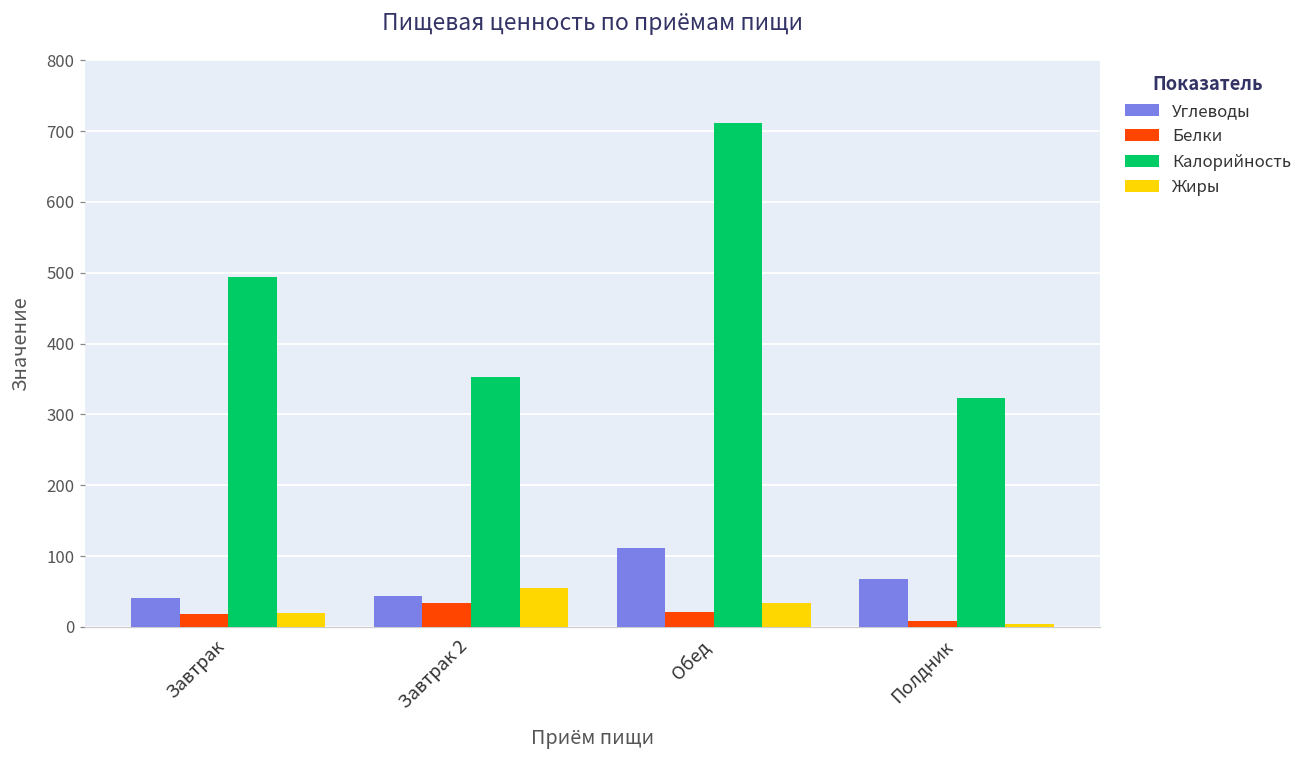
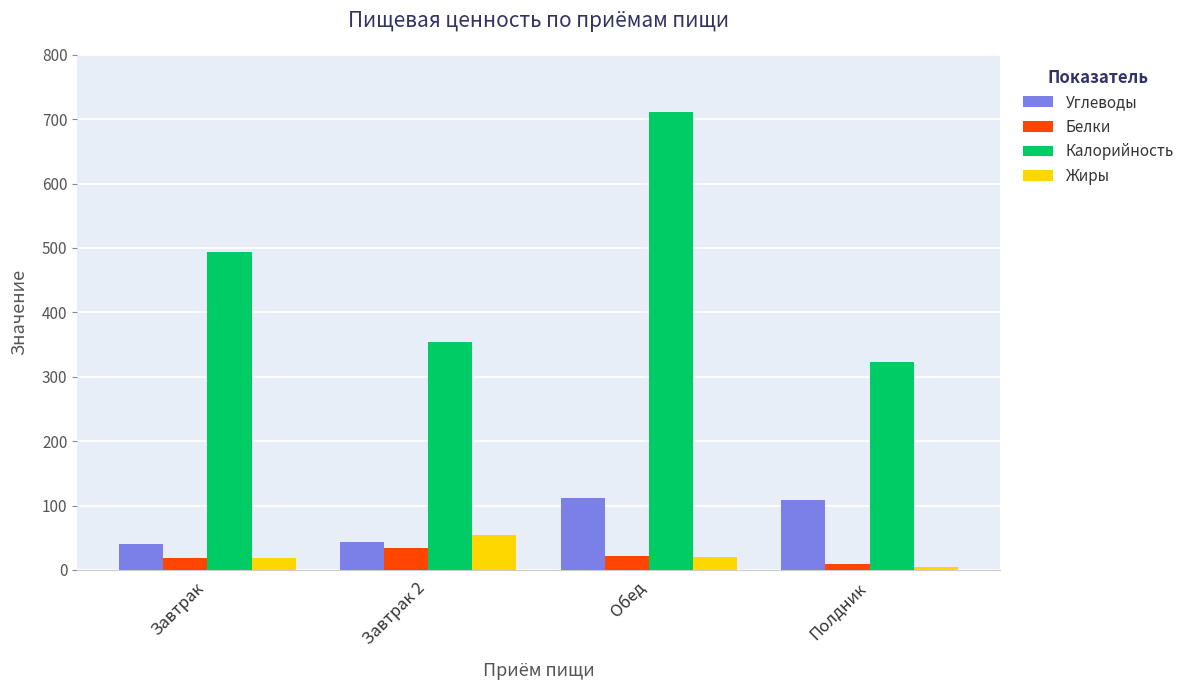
  {
    "Углеводы": {
      "Завтрак": 40,
      "Завтрак 2": 40,
      "Обед": 110,
-     "Полдник": 70
+     "Полдник": 110
    },
    "Белки": {
      "Завтрак": 20,
      "Завтрак 2": 30,
      "Обед": 20,
      "Полдник": 10
    },
    "Калорийность": {
      "Завтрак": 490,
      "Завтрак 2": 350,
      "Обед": 710,
      "Полдник": 320
    },
    "Жиры": {
      "Завтрак": 20,
      "Завтрак 2": 50,
-     "Обед": 30,
+     "Обед": 20,
      "Полдник": 0
    }
  }
